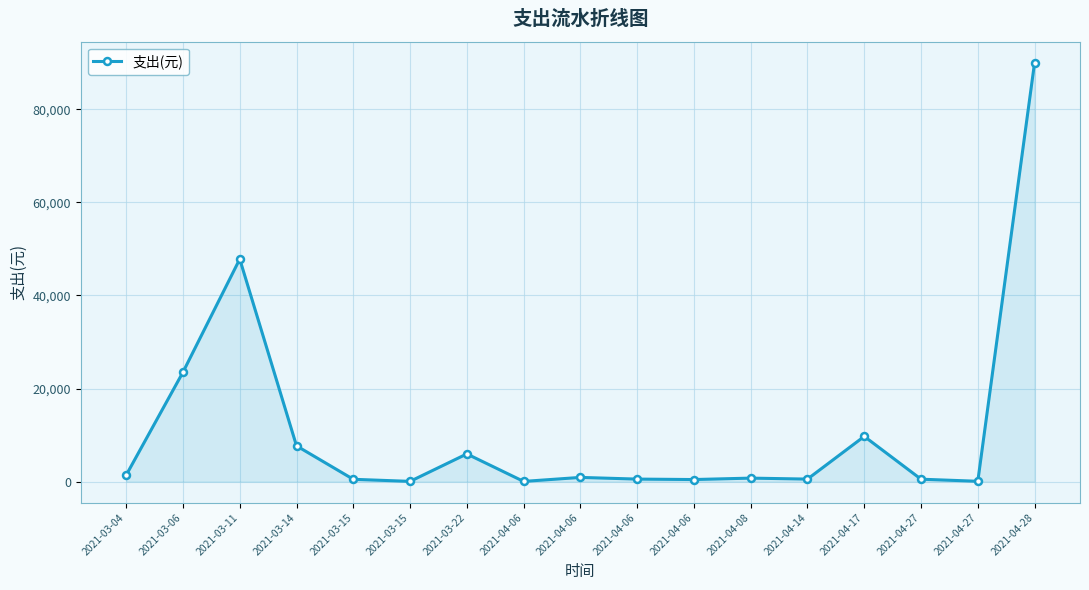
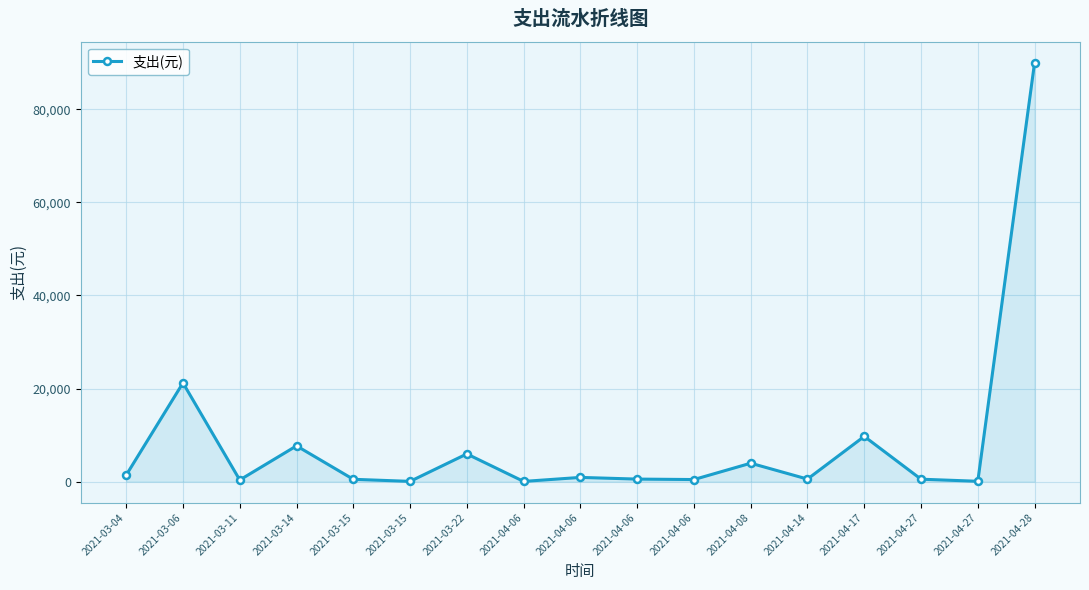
  {
    "2021-03-04": "1,000",
-   "2021-03-06": "24,000",
-   "2021-03-11": "48,000",
+   "2021-03-06": "21,000",
+   "2021-03-11": "0",
    "2021-03-14": "8,000",
    "2021-03-22": "6,000",
-   "2021-04-08": "1,000",
+   "2021-04-08": "4,000",
    "2021-04-14": "1,000",
    "2021-04-17": "10,000",
    "2021-04-28": "90,000"
  }
